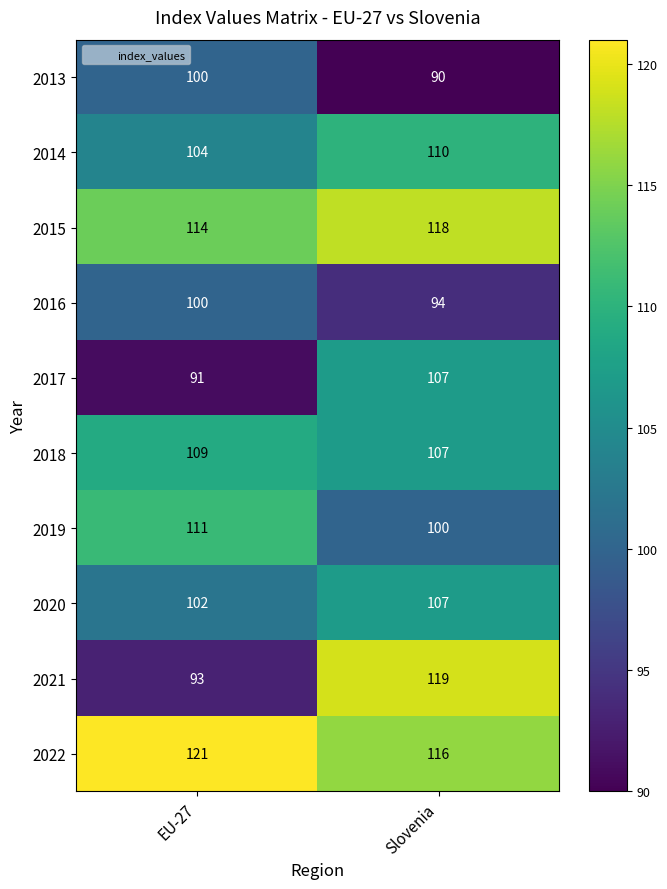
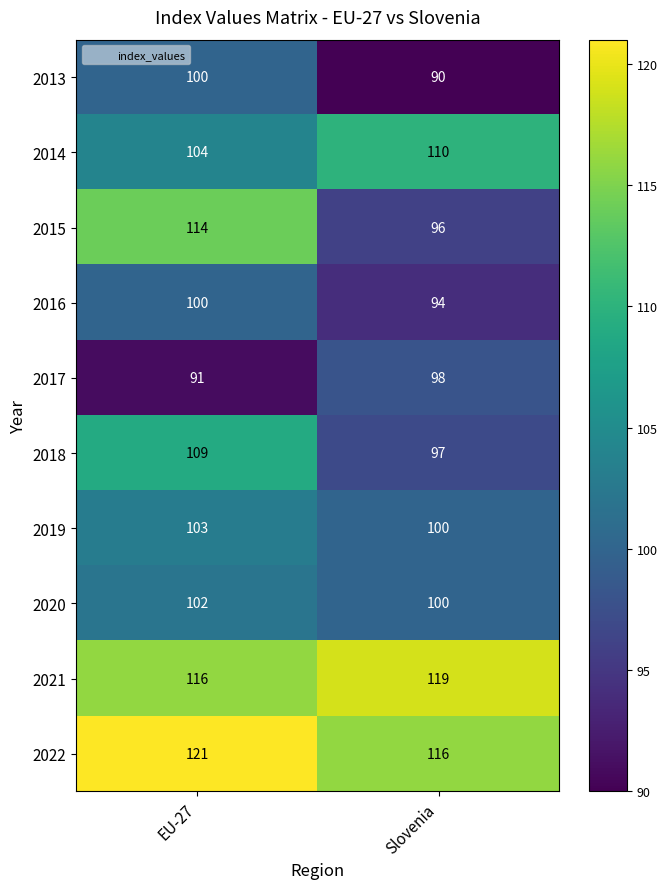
  {
    "2013": {
      "EU-27": 100,
      "Slovenia": 90
    },
    "2014": {
      "EU-27": 104,
      "Slovenia": 110
    },
    "2015": {
      "EU-27": 114,
-     "Slovenia": 118
+     "Slovenia": 96
    },
    "2016": {
      "EU-27": 100,
      "Slovenia": 94
    },
    "2017": {
      "EU-27": 91,
-     "Slovenia": 107
+     "Slovenia": 98
    },
    "2018": {
      "EU-27": 109,
-     "Slovenia": 107
+     "Slovenia": 97
    },
    "2019": {
-     "EU-27": 111,
+     "EU-27": 103,
      "Slovenia": 100
    },
    "2020": {
      "EU-27": 102,
-     "Slovenia": 107
+     "Slovenia": 100
    },
    "2021": {
-     "EU-27": 93,
+     "EU-27": 116,
      "Slovenia": 119
    },
    "2022": {
      "EU-27": 121,
      "Slovenia": 116
    }
  }
